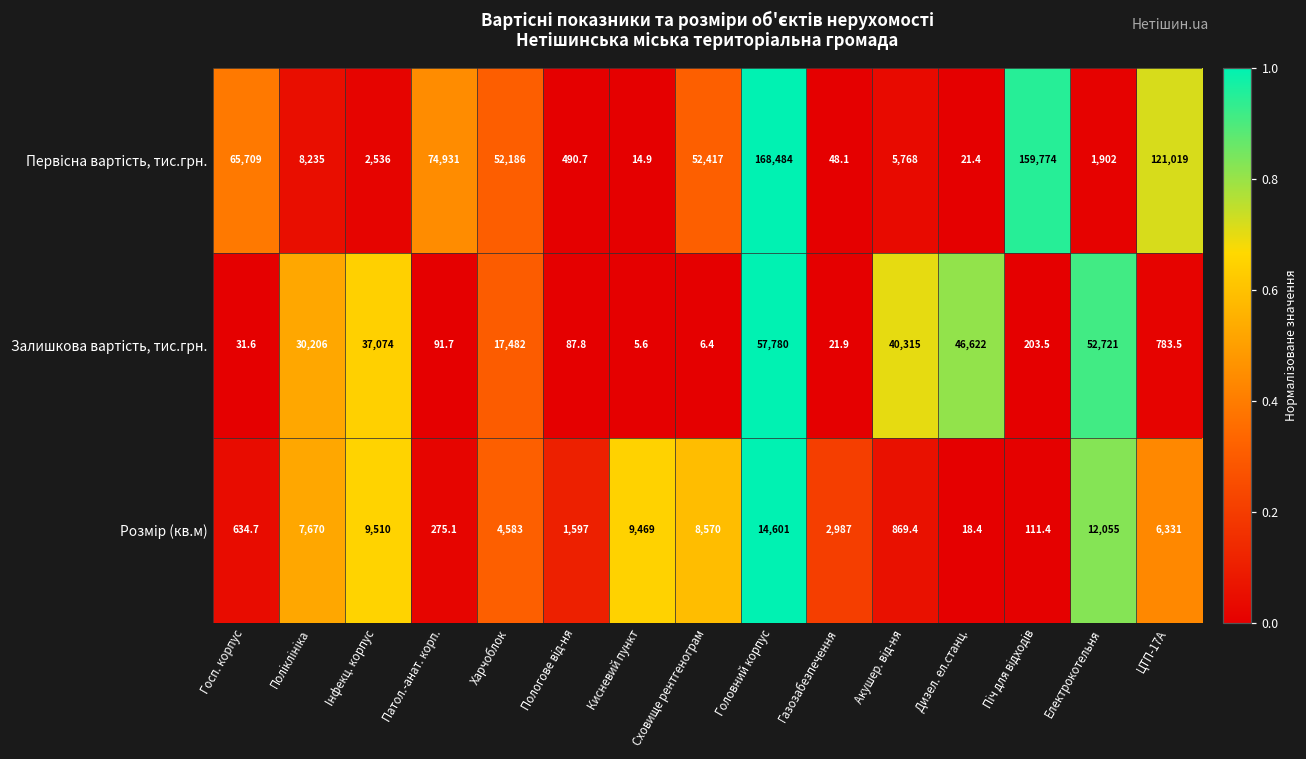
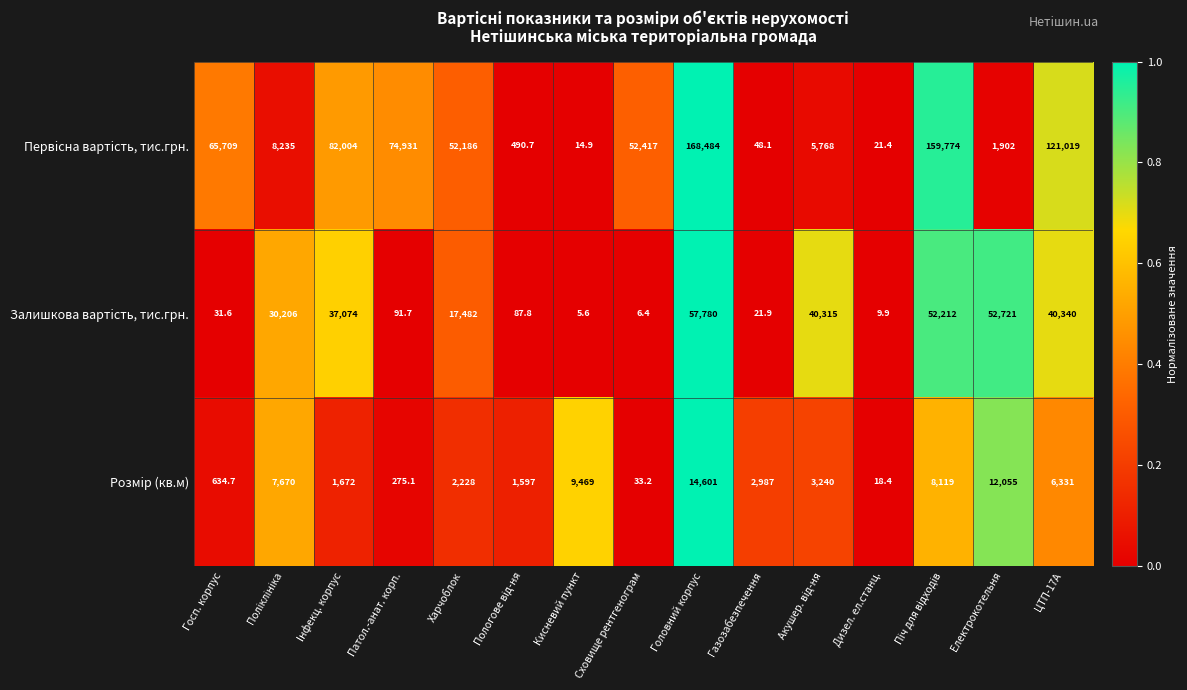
  {
    "Первiсна вартiсть, тис.грн.": {
      "Госп. корпус": "65,709",
      "Полiклiнiка": "8,235",
-     "Iнфекц. корпус": "2,536",
+     "Iнфекц. корпус": "82,004",
      "Патол.-анат. корп.": "74,931",
      "Харчоблок": "52,186",
      "Пологове вiд-ня": "490.7",
      "Кисневий пункт": "14.9",
      "Сховище рентгенограм": "52,417",
      "Головний корпус": "168,484",
      "Газозабезпечення": "48.1",
      "Акушер. вiд-ня": "5,768",
      "Дизел. ел.станц.": "21.4",
      "Пiч для вiдходiв": "159,774",
      "Електрокотельня": "1,902",
      "ЦТП-17А": "121,019"
    },
    "Залишкова вартiсть, тис.грн.": {
      "Госп. корпус": "31.6",
      "Полiклiнiка": "30,206",
      "Iнфекц. корпус": "37,074",
      "Патол.-анат. корп.": "91.7",
      "Харчоблок": "17,482",
      "Пологове вiд-ня": "87.8",
      "Кисневий пункт": "5.6",
      "Сховище рентгенограм": "6.4",
      "Головний корпус": "57,780",
      "Газозабезпечення": "21.9",
      "Акушер. вiд-ня": "40,315",
-     "Дизел. ел.станц.": "46,622",
-     "Пiч для вiдходiв": "203.5",
+     "Дизел. ел.станц.": "9.9",
+     "Пiч для вiдходiв": "52,212",
      "Електрокотельня": "52,721",
-     "ЦТП-17А": "783.5"
+     "ЦТП-17А": "40,340"
    },
    "Розмiр (кв.м)": {
      "Госп. корпус": "634.7",
      "Полiклiнiка": "7,670",
-     "Iнфекц. корпус": "9,510",
+     "Iнфекц. корпус": "1,672",
      "Патол.-анат. корп.": "275.1",
-     "Харчоблок": "4,583",
+     "Харчоблок": "2,228",
      "Пологове вiд-ня": "1,597",
      "Кисневий пункт": "9,469",
-     "Сховище рентгенограм": "8,570",
+     "Сховище рентгенограм": "33.2",
      "Головний корпус": "14,601",
      "Газозабезпечення": "2,987",
-     "Акушер. вiд-ня": "869.4",
+     "Акушер. вiд-ня": "3,240",
      "Дизел. ел.станц.": "18.4",
-     "Пiч для вiдходiв": "111.4",
+     "Пiч для вiдходiв": "8,119",
      "Електрокотельня": "12,055",
      "ЦТП-17А": "6,331"
    }
  }
